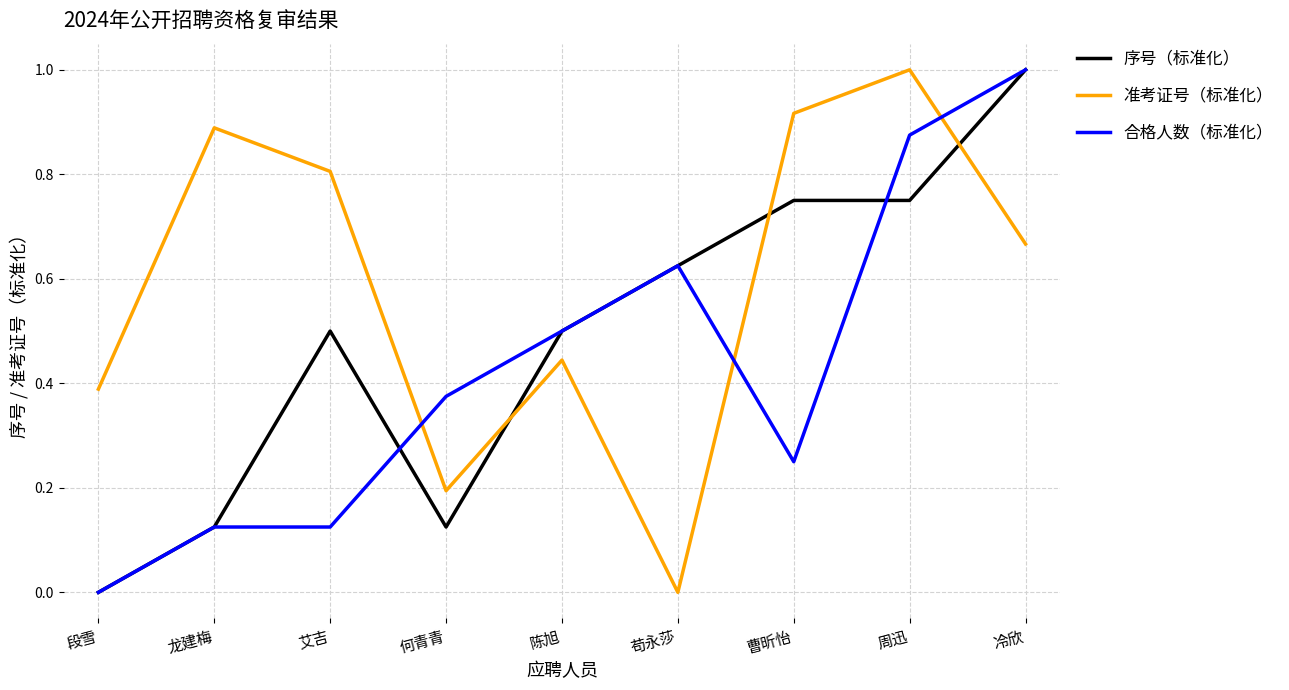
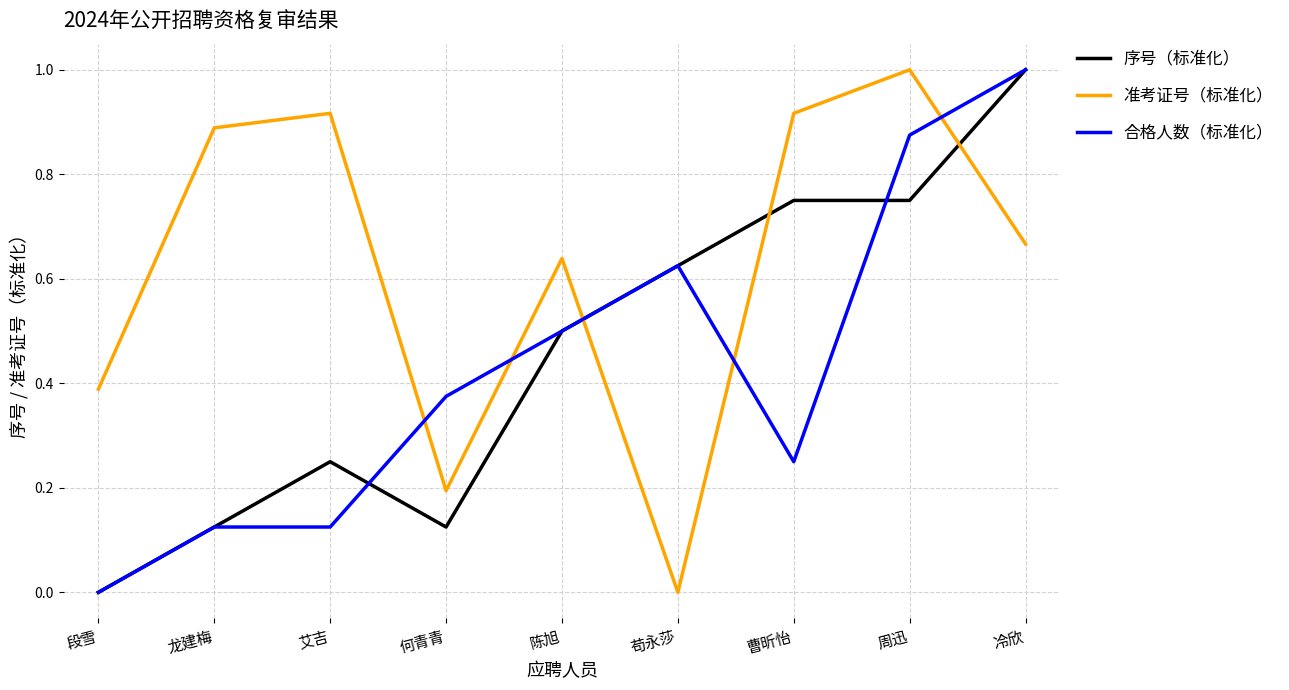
  {
    "序号（标准化）": {
-     "艾吉": 0.50,
+     "艾吉": 0.25,
      "何青青": 0.13,
      "曹昕怡": 0.75,
      "周迅": 0.75
    },
    "准考证号（标准化）": {
      "段雪": 0.39,
      "龙建梅": 0.89,
-     "艾吉": 0.81,
+     "艾吉": 0.92,
      "何青青": 0.19,
-     "陈旭": 0.44,
+     "陈旭": 0.64,
      "苟永莎": 0.00,
      "曹昕怡": 0.92,
      "周迅": 1.00,
      "冷欣": 0.67
    },
    "合格人数（标准化）": {
      "艾吉": 0.13,
      "何青青": 0.38,
      "曹昕怡": 0.25,
      "周迅": 0.88
    }
  }
